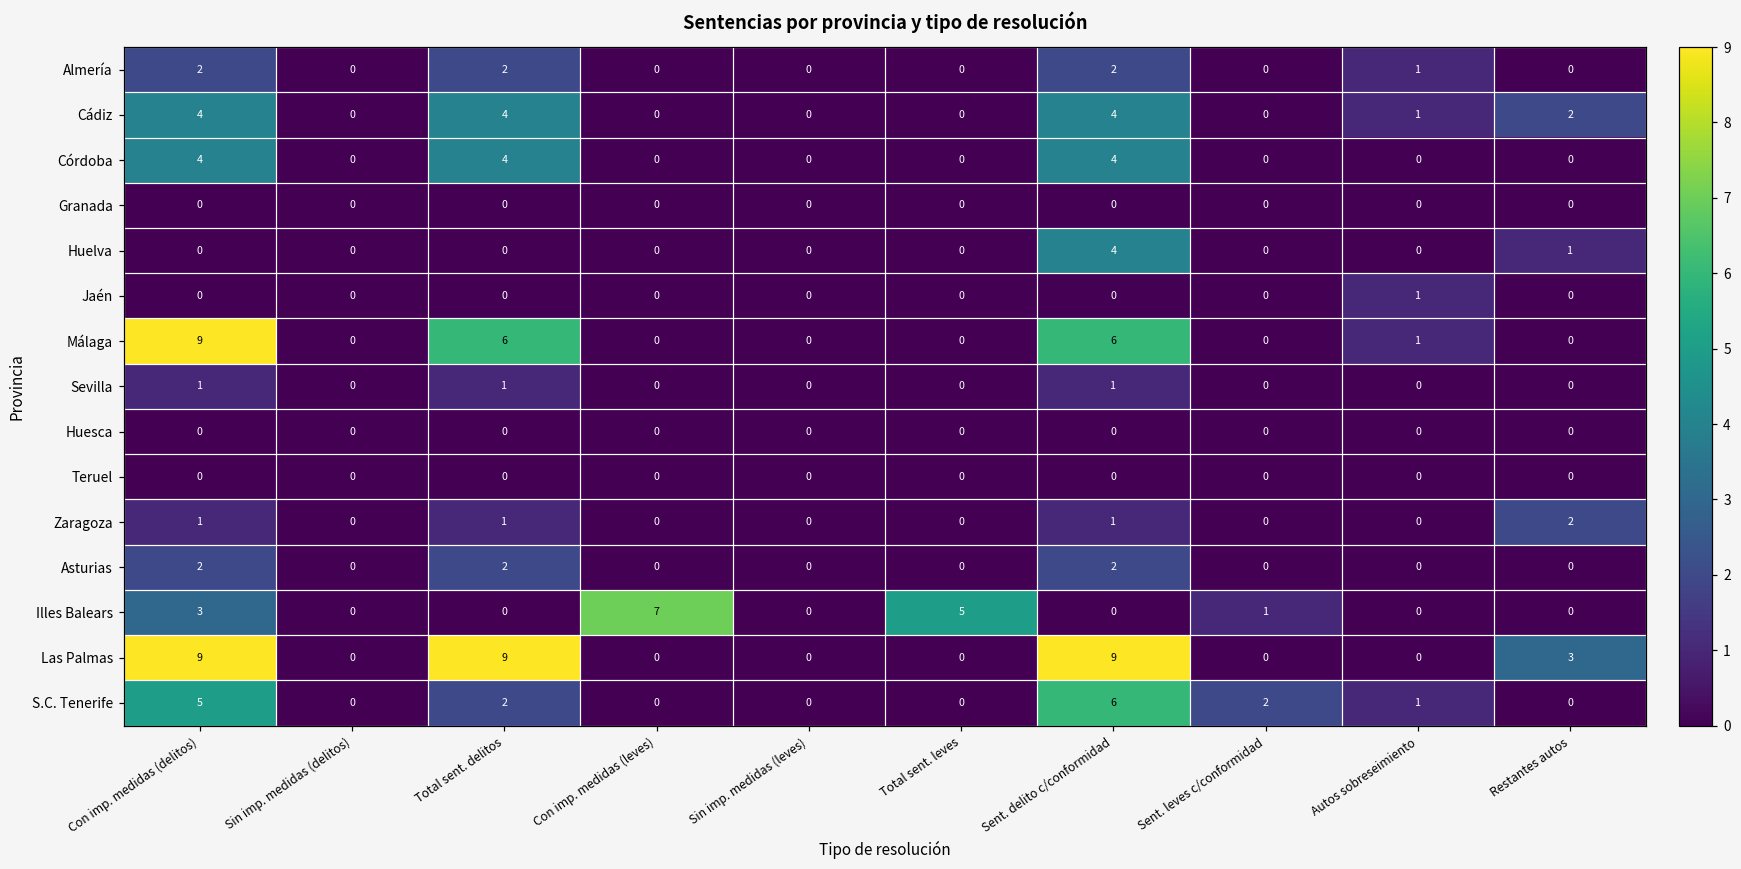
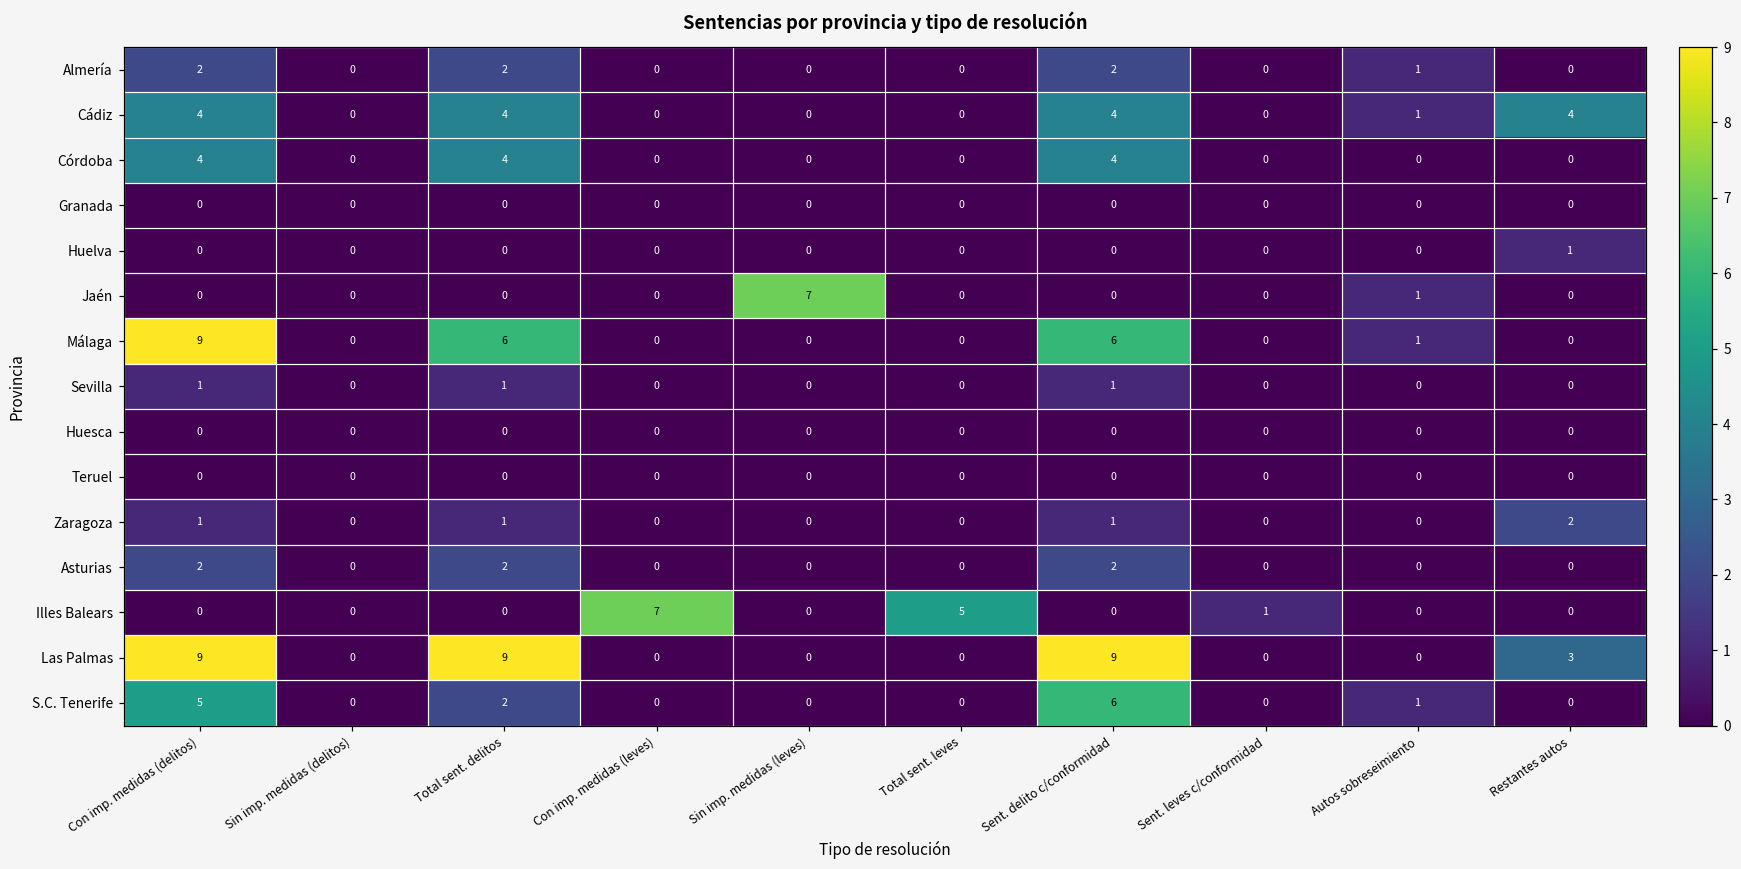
  {
    "Almería": {
      "Con imp. medidas (delitos)": 2,
      "Sin imp. medidas (delitos)": 0,
      "Total sent. delitos": 2,
      "Con imp. medidas (leves)": 0,
      "Sin imp. medidas (leves)": 0,
      "Total sent. leves": 0,
      "Sent. delito c/conformidad": 2,
      "Sent. leves c/conformidad": 0,
      "Autos sobreseimiento": 1,
      "Restantes autos": 0
    },
    "Cádiz": {
      "Con imp. medidas (delitos)": 4,
      "Sin imp. medidas (delitos)": 0,
      "Total sent. delitos": 4,
      "Con imp. medidas (leves)": 0,
      "Sin imp. medidas (leves)": 0,
      "Total sent. leves": 0,
      "Sent. delito c/conformidad": 4,
      "Sent. leves c/conformidad": 0,
      "Autos sobreseimiento": 1,
-     "Restantes autos": 2
+     "Restantes autos": 4
    },
    "Córdoba": {
      "Con imp. medidas (delitos)": 4,
      "Sin imp. medidas (delitos)": 0,
      "Total sent. delitos": 4,
      "Con imp. medidas (leves)": 0,
      "Sin imp. medidas (leves)": 0,
      "Total sent. leves": 0,
      "Sent. delito c/conformidad": 4,
      "Sent. leves c/conformidad": 0,
      "Autos sobreseimiento": 0,
      "Restantes autos": 0
    },
    "Granada": {
      "Con imp. medidas (delitos)": 0,
      "Sin imp. medidas (delitos)": 0,
      "Total sent. delitos": 0,
      "Con imp. medidas (leves)": 0,
      "Sin imp. medidas (leves)": 0,
      "Total sent. leves": 0,
      "Sent. delito c/conformidad": 0,
      "Sent. leves c/conformidad": 0,
      "Autos sobreseimiento": 0,
      "Restantes autos": 0
    },
    "Huelva": {
      "Con imp. medidas (delitos)": 0,
      "Sin imp. medidas (delitos)": 0,
      "Total sent. delitos": 0,
      "Con imp. medidas (leves)": 0,
      "Sin imp. medidas (leves)": 0,
      "Total sent. leves": 0,
-     "Sent. delito c/conformidad": 4,
+     "Sent. delito c/conformidad": 0,
      "Sent. leves c/conformidad": 0,
      "Autos sobreseimiento": 0,
      "Restantes autos": 1
    },
    "Jaén": {
      "Con imp. medidas (delitos)": 0,
      "Sin imp. medidas (delitos)": 0,
      "Total sent. delitos": 0,
      "Con imp. medidas (leves)": 0,
-     "Sin imp. medidas (leves)": 0,
+     "Sin imp. medidas (leves)": 7,
      "Total sent. leves": 0,
      "Sent. delito c/conformidad": 0,
      "Sent. leves c/conformidad": 0,
      "Autos sobreseimiento": 1,
      "Restantes autos": 0
    },
    "Málaga": {
      "Con imp. medidas (delitos)": 9,
      "Sin imp. medidas (delitos)": 0,
      "Total sent. delitos": 6,
      "Con imp. medidas (leves)": 0,
      "Sin imp. medidas (leves)": 0,
      "Total sent. leves": 0,
      "Sent. delito c/conformidad": 6,
      "Sent. leves c/conformidad": 0,
      "Autos sobreseimiento": 1,
      "Restantes autos": 0
    },
    "Sevilla": {
      "Con imp. medidas (delitos)": 1,
      "Sin imp. medidas (delitos)": 0,
      "Total sent. delitos": 1,
      "Con imp. medidas (leves)": 0,
      "Sin imp. medidas (leves)": 0,
      "Total sent. leves": 0,
      "Sent. delito c/conformidad": 1,
      "Sent. leves c/conformidad": 0,
      "Autos sobreseimiento": 0,
      "Restantes autos": 0
    },
    "Huesca": {
      "Con imp. medidas (delitos)": 0,
      "Sin imp. medidas (delitos)": 0,
      "Total sent. delitos": 0,
      "Con imp. medidas (leves)": 0,
      "Sin imp. medidas (leves)": 0,
      "Total sent. leves": 0,
      "Sent. delito c/conformidad": 0,
      "Sent. leves c/conformidad": 0,
      "Autos sobreseimiento": 0,
      "Restantes autos": 0
    },
    "Teruel": {
      "Con imp. medidas (delitos)": 0,
      "Sin imp. medidas (delitos)": 0,
      "Total sent. delitos": 0,
      "Con imp. medidas (leves)": 0,
      "Sin imp. medidas (leves)": 0,
      "Total sent. leves": 0,
      "Sent. delito c/conformidad": 0,
      "Sent. leves c/conformidad": 0,
      "Autos sobreseimiento": 0,
      "Restantes autos": 0
    },
    "Zaragoza": {
      "Con imp. medidas (delitos)": 1,
      "Sin imp. medidas (delitos)": 0,
      "Total sent. delitos": 1,
      "Con imp. medidas (leves)": 0,
      "Sin imp. medidas (leves)": 0,
      "Total sent. leves": 0,
      "Sent. delito c/conformidad": 1,
      "Sent. leves c/conformidad": 0,
      "Autos sobreseimiento": 0,
      "Restantes autos": 2
    },
    "Asturias": {
      "Con imp. medidas (delitos)": 2,
      "Sin imp. medidas (delitos)": 0,
      "Total sent. delitos": 2,
      "Con imp. medidas (leves)": 0,
      "Sin imp. medidas (leves)": 0,
      "Total sent. leves": 0,
      "Sent. delito c/conformidad": 2,
      "Sent. leves c/conformidad": 0,
      "Autos sobreseimiento": 0,
      "Restantes autos": 0
    },
    "Illes Balears": {
-     "Con imp. medidas (delitos)": 3,
+     "Con imp. medidas (delitos)": 0,
      "Sin imp. medidas (delitos)": 0,
      "Total sent. delitos": 0,
      "Con imp. medidas (leves)": 7,
      "Sin imp. medidas (leves)": 0,
      "Total sent. leves": 5,
      "Sent. delito c/conformidad": 0,
      "Sent. leves c/conformidad": 1,
      "Autos sobreseimiento": 0,
      "Restantes autos": 0
    },
    "Las Palmas": {
      "Con imp. medidas (delitos)": 9,
      "Sin imp. medidas (delitos)": 0,
      "Total sent. delitos": 9,
      "Con imp. medidas (leves)": 0,
      "Sin imp. medidas (leves)": 0,
      "Total sent. leves": 0,
      "Sent. delito c/conformidad": 9,
      "Sent. leves c/conformidad": 0,
      "Autos sobreseimiento": 0,
      "Restantes autos": 3
    },
    "S.C. Tenerife": {
      "Con imp. medidas (delitos)": 5,
      "Sin imp. medidas (delitos)": 0,
      "Total sent. delitos": 2,
      "Con imp. medidas (leves)": 0,
      "Sin imp. medidas (leves)": 0,
      "Total sent. leves": 0,
      "Sent. delito c/conformidad": 6,
-     "Sent. leves c/conformidad": 2,
+     "Sent. leves c/conformidad": 0,
      "Autos sobreseimiento": 1,
      "Restantes autos": 0
    }
  }
